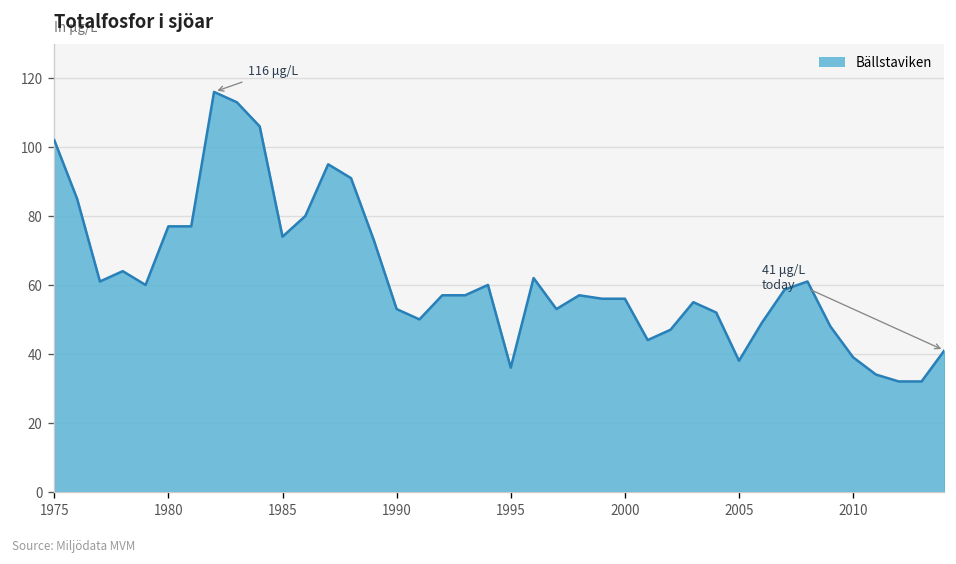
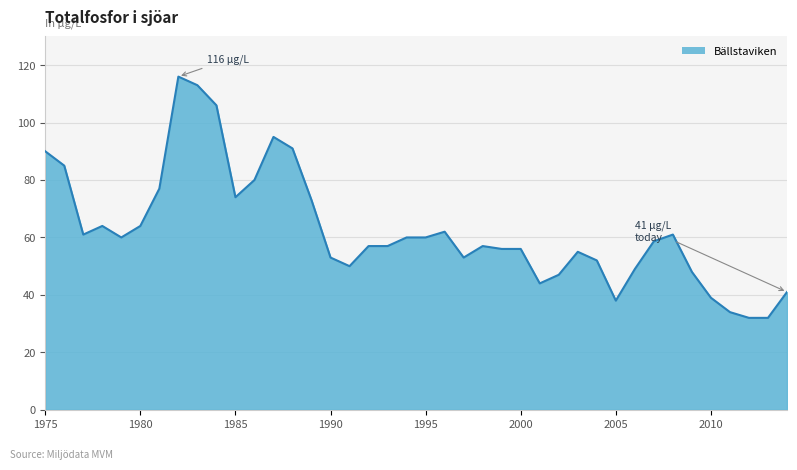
  {
-   "1975": 102,
-   "1980": 77,
+   "1975": 90,
+   "1980": 64,
    "1985": 74,
    "1990": 53,
-   "1995": 36,
+   "1995": 60,
    "2000": 56,
    "2005": 38,
    "2010": 39
  }
